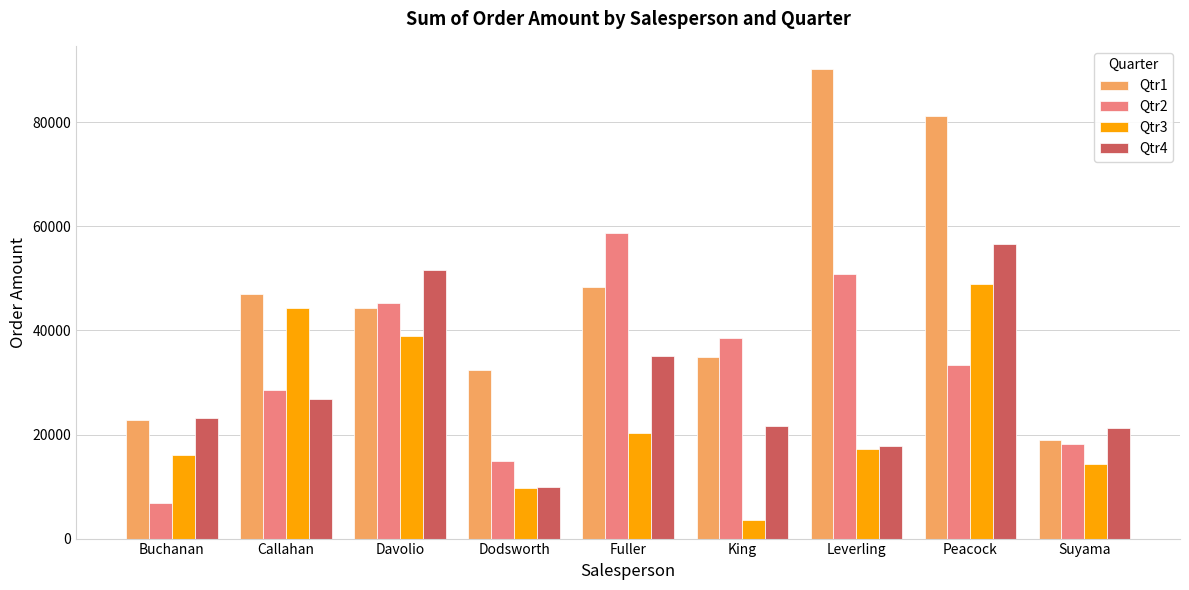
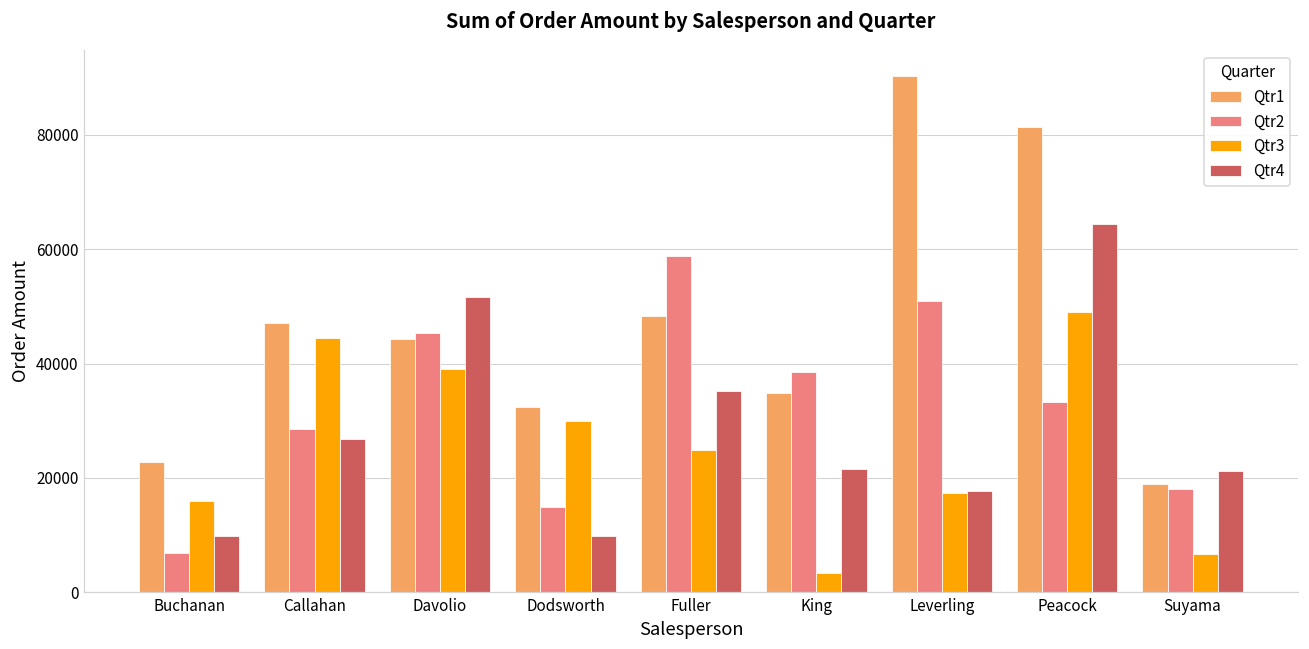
  {
    "Qtr3": {
      "Buchanan": 16000,
      "Callahan": 44000,
      "Davolio": 39000,
-     "Dodsworth": 10000,
-     "Fuller": 20000,
+     "Dodsworth": 30000,
+     "Fuller": 25000,
      "King": 3000,
      "Leverling": 17000,
      "Peacock": 49000,
-     "Suyama": 14000
+     "Suyama": 7000
    },
    "Qtr4": {
-     "Buchanan": 23000,
+     "Buchanan": 10000,
      "Callahan": 27000,
      "Davolio": 52000,
      "Dodsworth": 10000,
      "Fuller": 35000,
      "King": 22000,
      "Leverling": 18000,
-     "Peacock": 57000,
+     "Peacock": 64000,
      "Suyama": 21000
    }
  }
